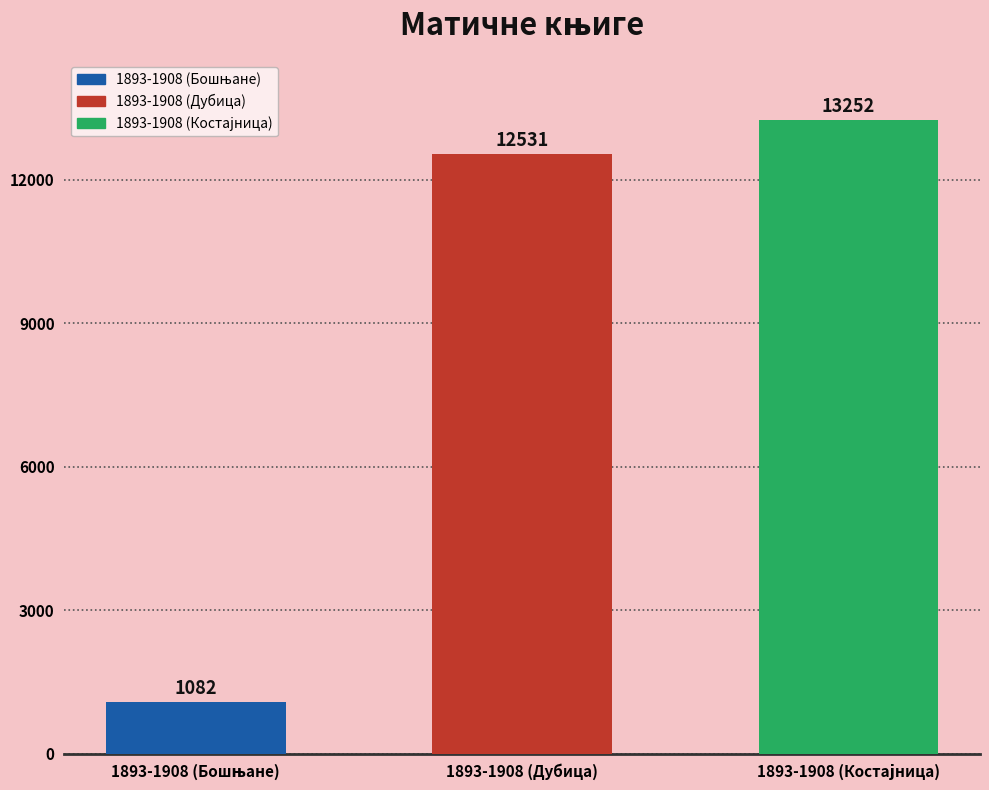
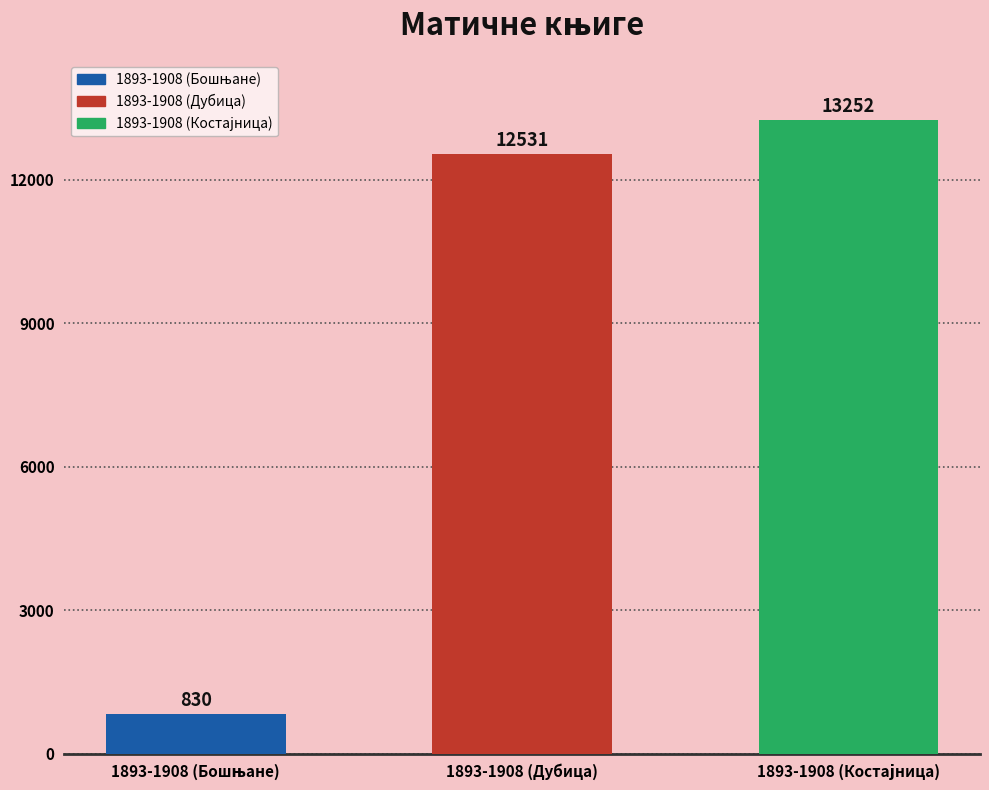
  {
-   "1893-1908 (Бошњане)": 1082,
+   "1893-1908 (Бошњане)": 830,
    "1893-1908 (Дубица)": 12531,
    "1893-1908 (Костајница)": 13252
  }
